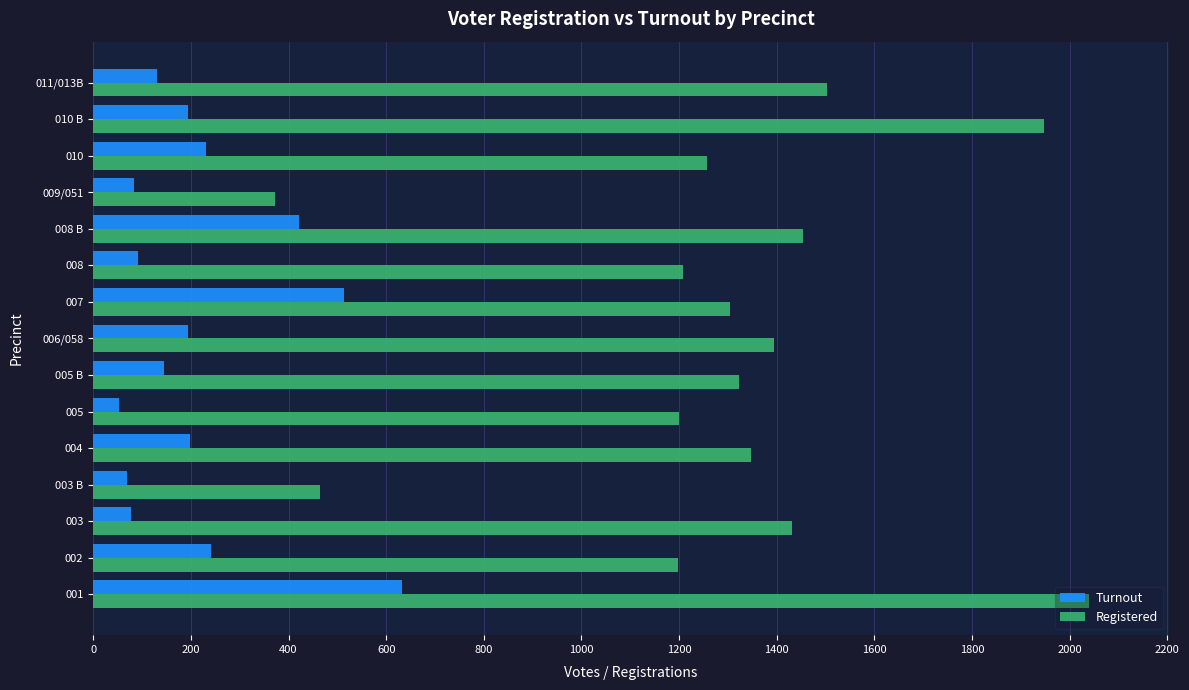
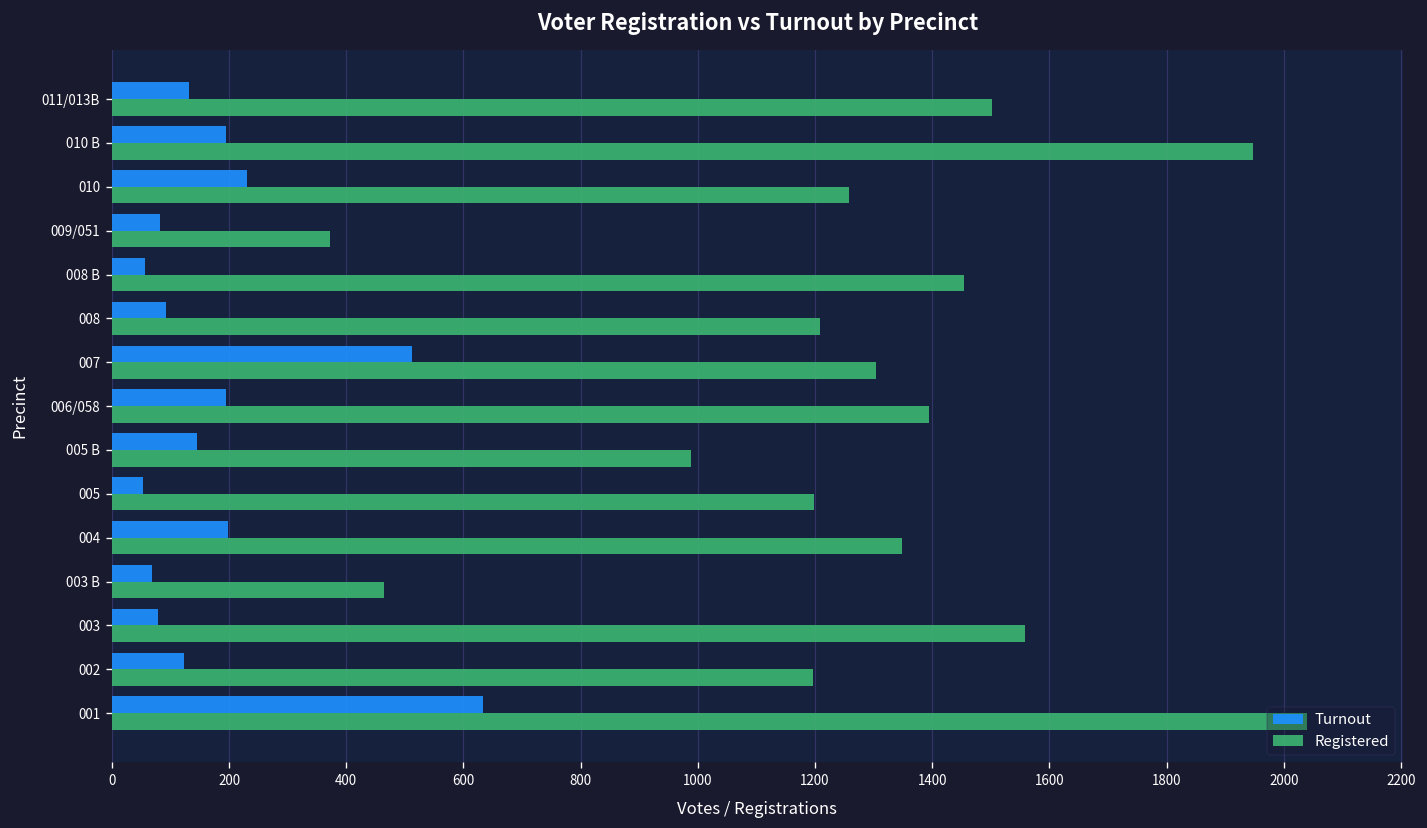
  {
    "Turnout": {
      "011/013B": 130,
      "010 B": 200,
      "010": 230,
      "009/051": 80,
-     "008 B": 420,
+     "008 B": 60,
      "008": 90,
      "007": 510,
      "006/058": 190,
      "005 B": 150,
      "005": 50,
      "004": 200,
      "003 B": 70,
      "003": 80,
-     "002": 240,
+     "002": 120,
      "001": 630
    },
    "Registered": {
      "011/013B": 1500,
      "010 B": 1950,
      "010": 1260,
      "009/051": 370,
      "008 B": 1450,
      "008": 1210,
      "007": 1300,
      "006/058": 1390,
-     "005 B": 1320,
+     "005 B": 990,
      "005": 1200,
      "004": 1350,
      "003 B": 460,
-     "003": 1430,
+     "003": 1560,
      "002": 1200
    }
  }
